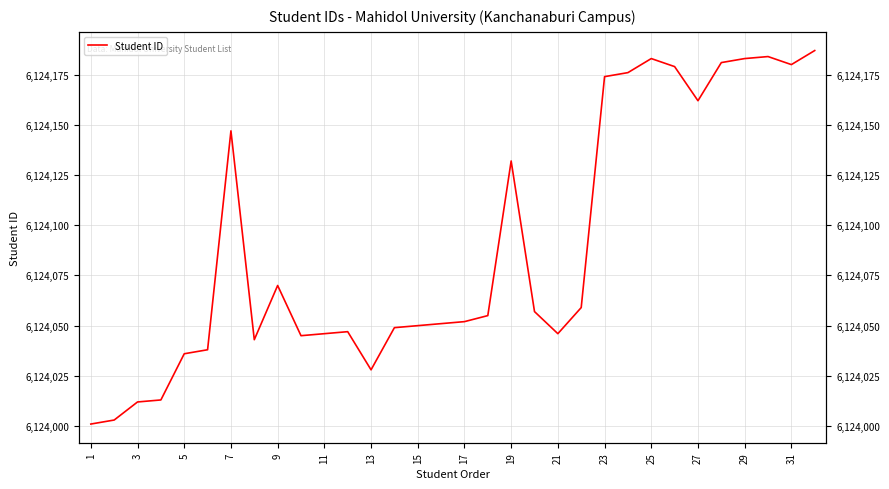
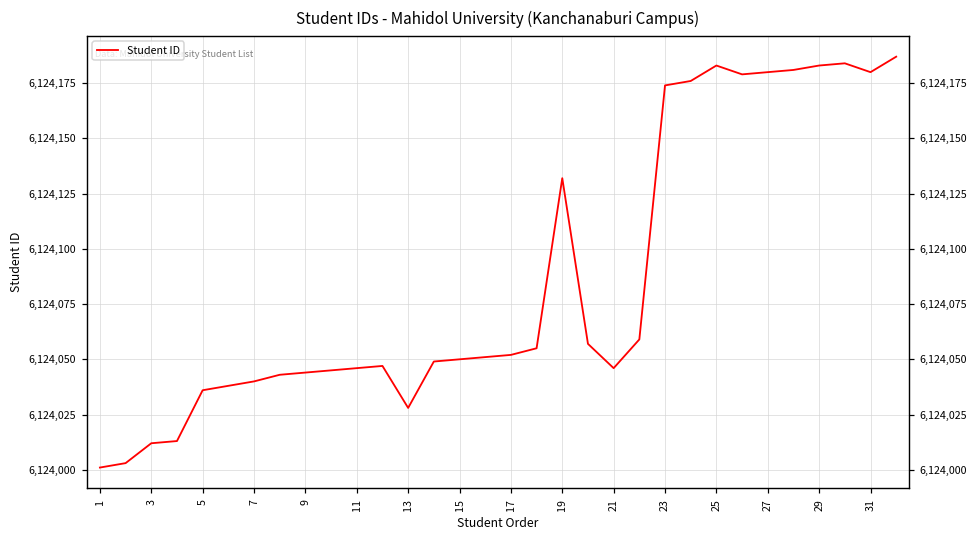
  {
    "1": "6,124,001",
    "3": "6,124,012",
    "5": "6,124,036",
-   "7": "6,124,147",
-   "9": "6,124,070",
+   "7": "6,124,040",
+   "9": "6,124,044",
    "11": "6,124,046",
    "13": "6,124,028",
    "15": "6,124,050",
    "17": "6,124,052",
    "19": "6,124,132",
    "21": "6,124,046",
    "23": "6,124,174",
    "25": "6,124,183",
-   "27": "6,124,162",
+   "27": "6,124,180",
    "29": "6,124,183",
    "31": "6,124,180"
  }
